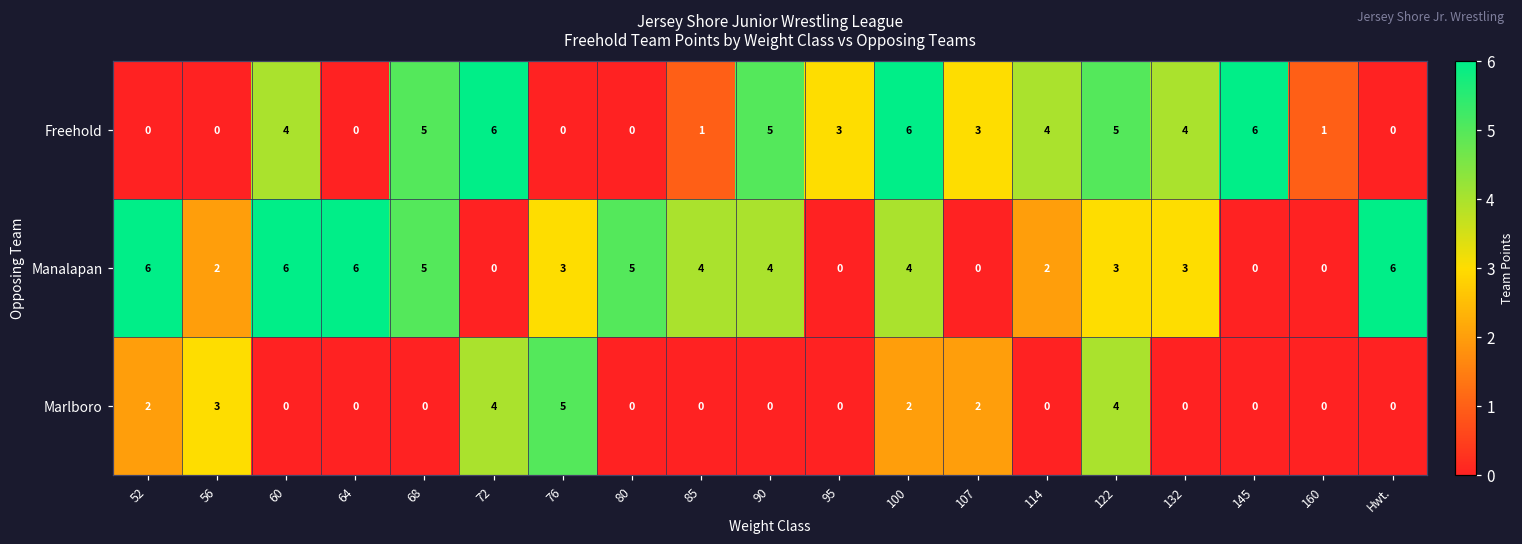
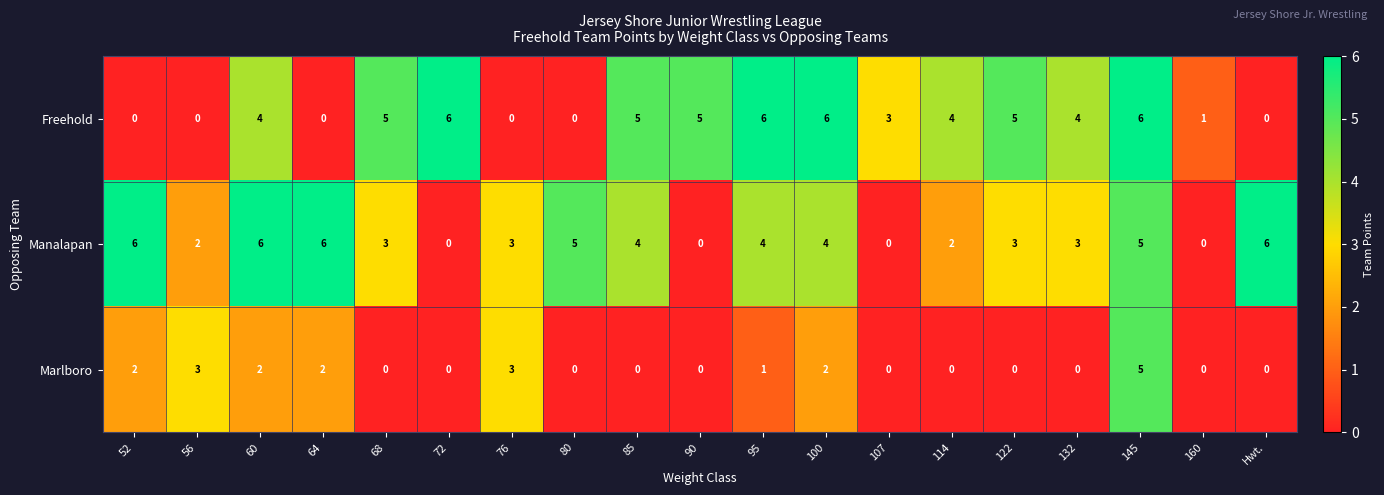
  {
    "Freehold": {
      "52": 0,
      "56": 0,
      "60": 4,
      "64": 0,
      "68": 5,
      "72": 6,
      "76": 0,
      "80": 0,
-     "85": 1,
+     "85": 5,
      "90": 5,
-     "95": 3,
+     "95": 6,
      "100": 6,
      "107": 3,
      "114": 4,
      "122": 5,
      "132": 4,
      "145": 6,
      "160": 1,
      "Hwt.": 0
    },
    "Manalapan": {
      "52": 6,
      "56": 2,
      "60": 6,
      "64": 6,
-     "68": 5,
+     "68": 3,
      "72": 0,
      "76": 3,
      "80": 5,
      "85": 4,
-     "90": 4,
-     "95": 0,
+     "90": 0,
+     "95": 4,
      "100": 4,
      "107": 0,
      "114": 2,
      "122": 3,
      "132": 3,
-     "145": 0,
+     "145": 5,
      "160": 0,
      "Hwt.": 6
    },
    "Marlboro": {
      "52": 2,
      "56": 3,
-     "60": 0,
-     "64": 0,
+     "60": 2,
+     "64": 2,
      "68": 0,
-     "72": 4,
-     "76": 5,
+     "72": 0,
+     "76": 3,
      "80": 0,
      "85": 0,
      "90": 0,
-     "95": 0,
+     "95": 1,
      "100": 2,
-     "107": 2,
+     "107": 0,
      "114": 0,
-     "122": 4,
+     "122": 0,
      "132": 0,
-     "145": 0,
+     "145": 5,
      "160": 0,
      "Hwt.": 0
    }
  }
